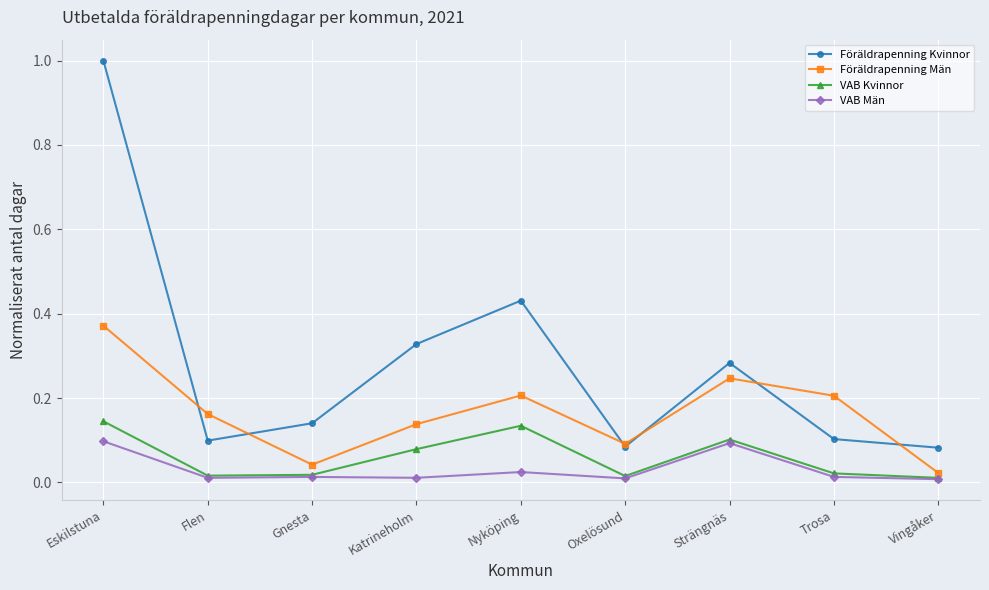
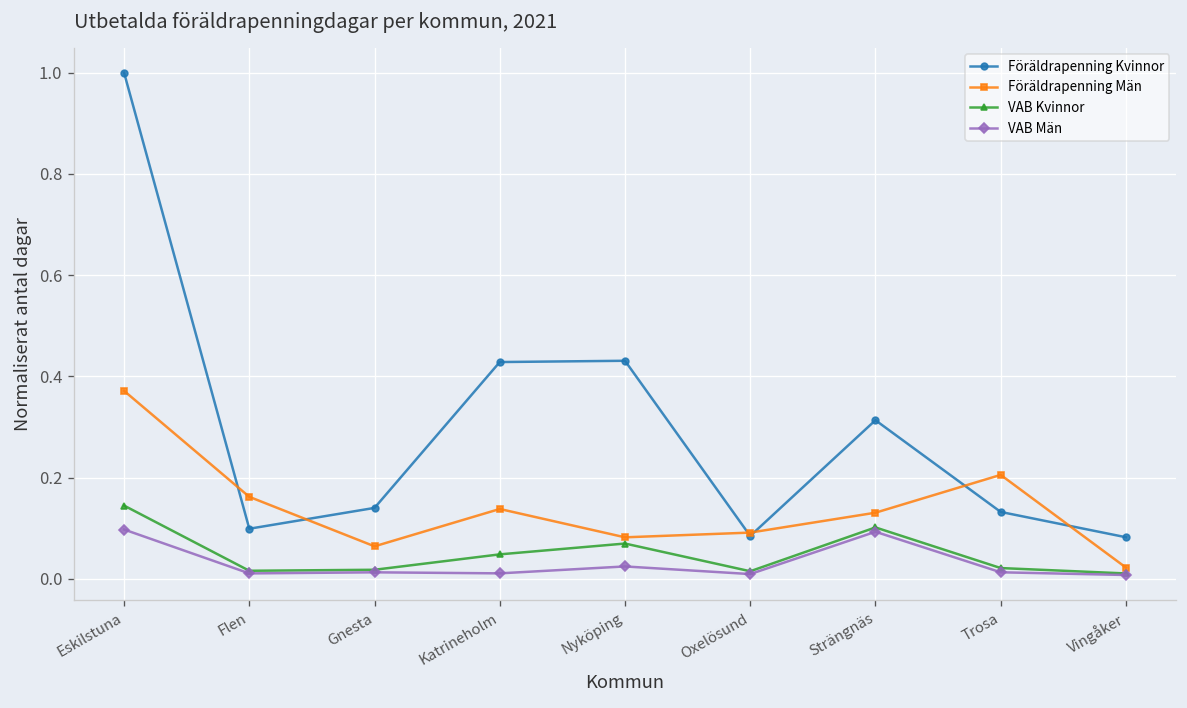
  {
    "Föräldrapenning Kvinnor": {
      "Eskilstuna": 1.00,
      "Flen": 0.10,
      "Gnesta": 0.14,
-     "Katrineholm": 0.33,
+     "Katrineholm": 0.43,
      "Nyköping": 0.43,
      "Oxelösund": 0.08,
-     "Strängnäs": 0.28,
-     "Trosa": 0.10,
+     "Strängnäs": 0.31,
+     "Trosa": 0.13,
      "Vingåker": 0.08
    },
    "Föräldrapenning Män": {
      "Eskilstuna": 0.37,
      "Flen": 0.16,
-     "Gnesta": 0.04,
+     "Gnesta": 0.06,
      "Katrineholm": 0.14,
-     "Nyköping": 0.21,
+     "Nyköping": 0.08,
      "Oxelösund": 0.09,
-     "Strängnäs": 0.25,
+     "Strängnäs": 0.13,
      "Trosa": 0.21,
      "Vingåker": 0.02
    },
    "VAB Kvinnor": {
      "Eskilstuna": 0.14,
-     "Katrineholm": 0.08,
-     "Nyköping": 0.13,
+     "Katrineholm": 0.05,
+     "Nyköping": 0.07,
      "Strängnäs": 0.10,
      "Trosa": 0.02
    },
    "VAB Män": {
      "Eskilstuna": 0.10,
      "Katrineholm": 0.01,
      "Nyköping": 0.02,
      "Strängnäs": 0.09,
      "Trosa": 0.01
    }
  }
